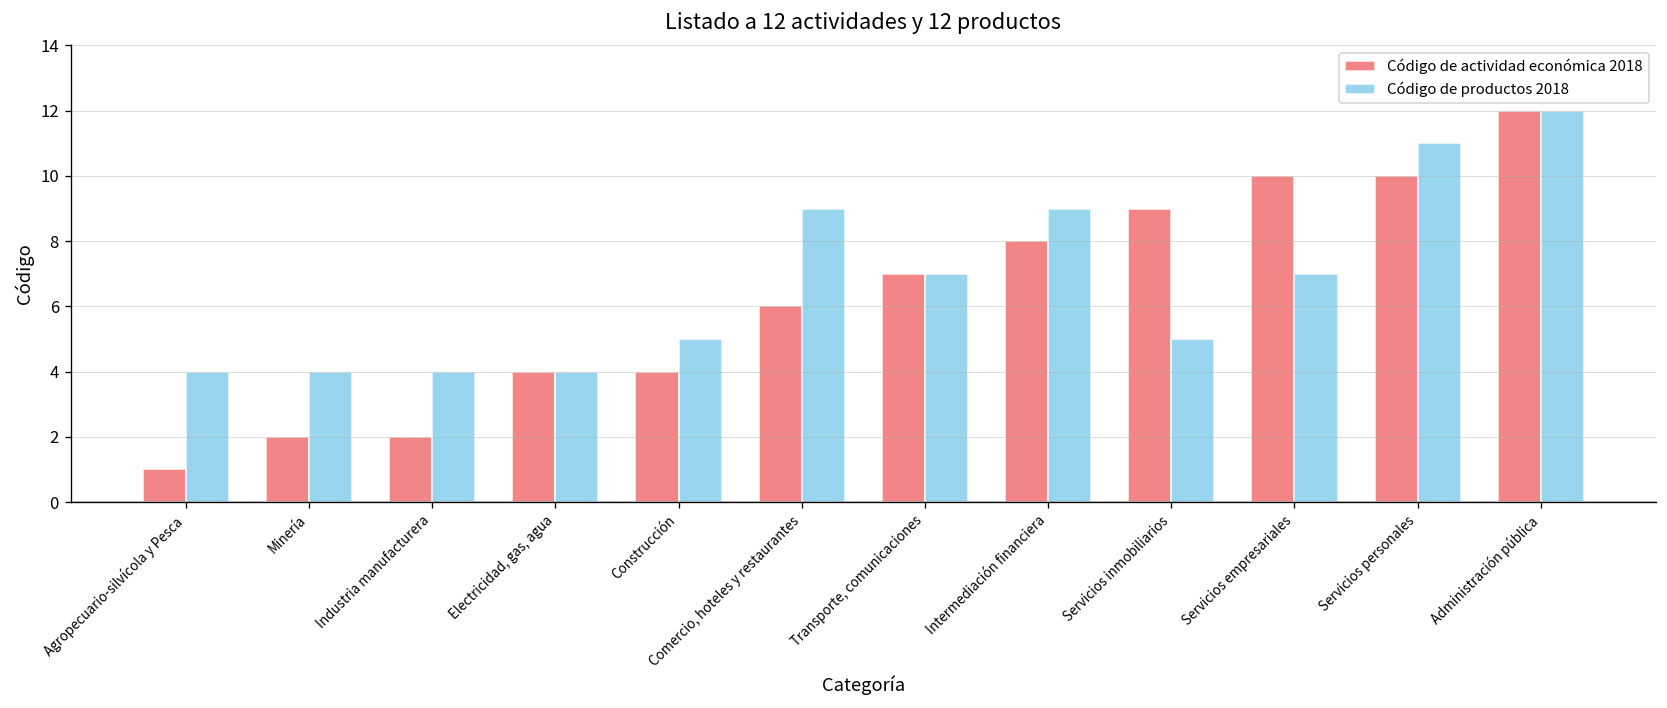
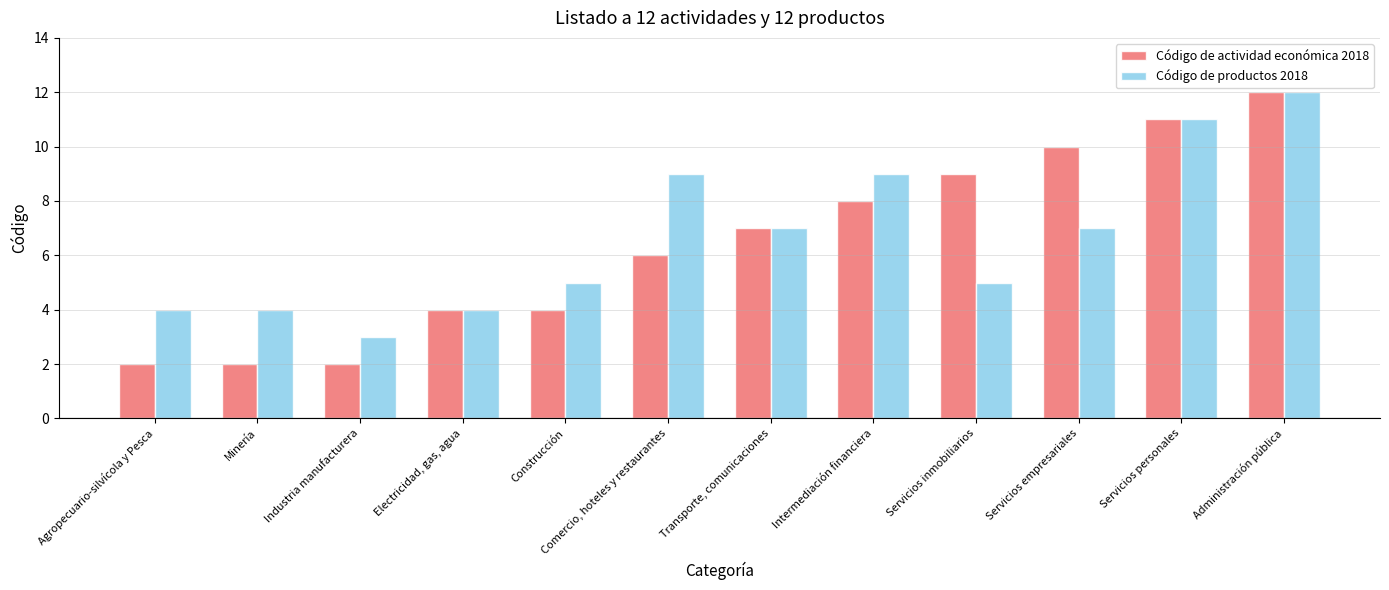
  {
    "Código de actividad económica 2018": {
-     "Agropecuario-silvícola y Pesca": 1,
+     "Agropecuario-silvícola y Pesca": 2,
      "Minería": 2,
      "Industria manufacturera": 2,
      "Electricidad, gas, agua": 4,
      "Construcción": 4,
      "Comercio, hoteles y restaurantes": 6,
      "Transporte, comunicaciones": 7,
      "Intermediación financiera": 8,
      "Servicios inmobiliarios": 9,
      "Servicios empresariales": 10,
-     "Servicios personales": 10,
+     "Servicios personales": 11,
      "Administración pública": 12
    },
    "Código de productos 2018": {
      "Agropecuario-silvícola y Pesca": 4,
      "Minería": 4,
-     "Industria manufacturera": 4,
+     "Industria manufacturera": 3,
      "Electricidad, gas, agua": 4,
      "Construcción": 5,
      "Comercio, hoteles y restaurantes": 9,
      "Transporte, comunicaciones": 7,
      "Intermediación financiera": 9,
      "Servicios inmobiliarios": 5,
      "Servicios empresariales": 7,
      "Servicios personales": 11,
      "Administración pública": 12
    }
  }
